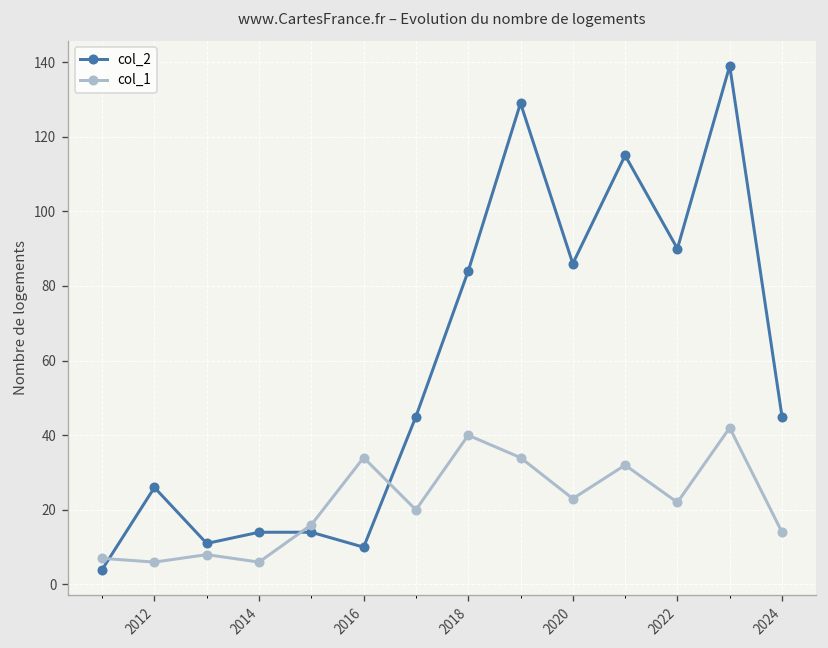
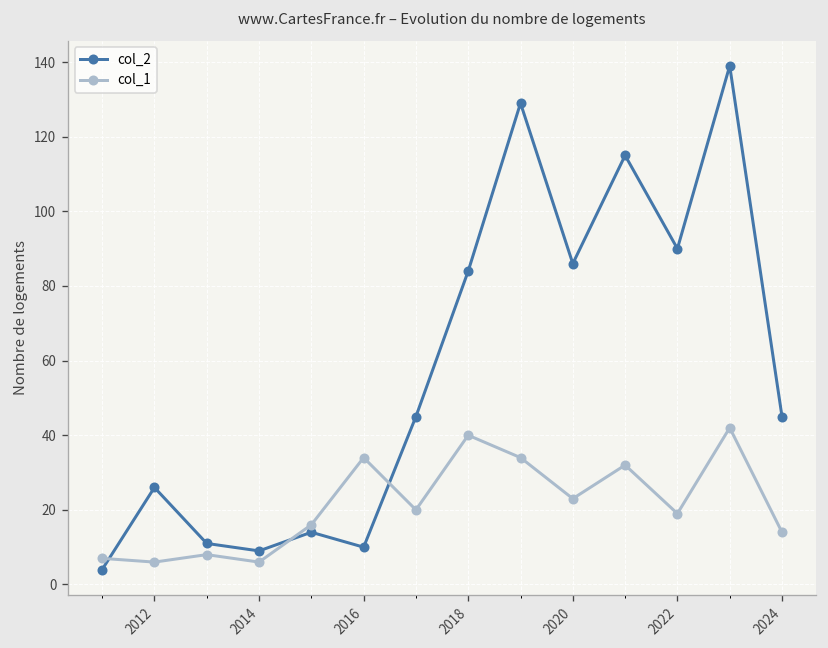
  {
    "col_2": {
      "2012": 26,
-     "2014": 14,
+     "2014": 9,
      "2016": 10,
      "2018": 84,
      "2020": 86,
      "2022": 90,
      "2024": 45
    },
    "col_1": {
      "2012": 6,
      "2014": 6,
      "2016": 34,
      "2018": 40,
      "2020": 23,
-     "2022": 22,
+     "2022": 19,
      "2024": 14
    }
  }
